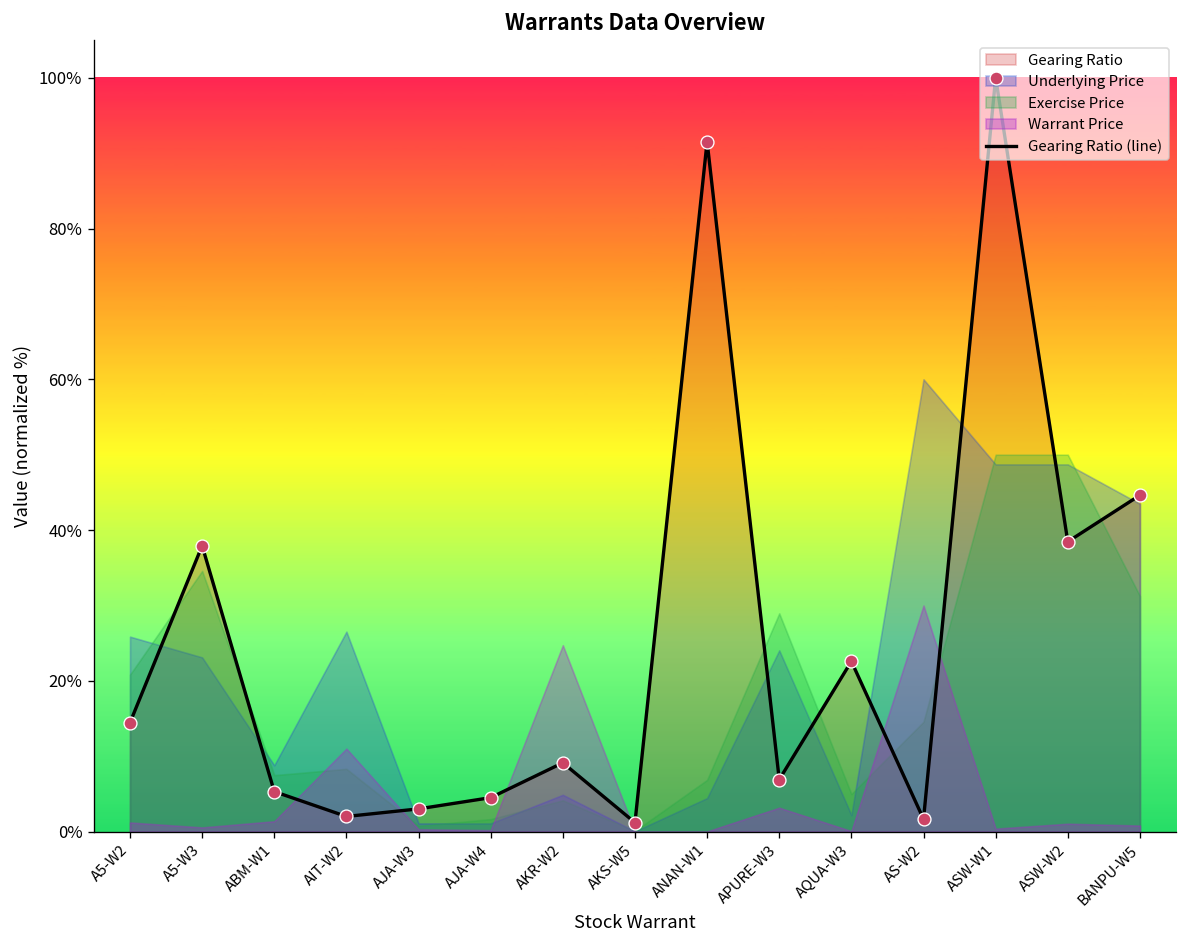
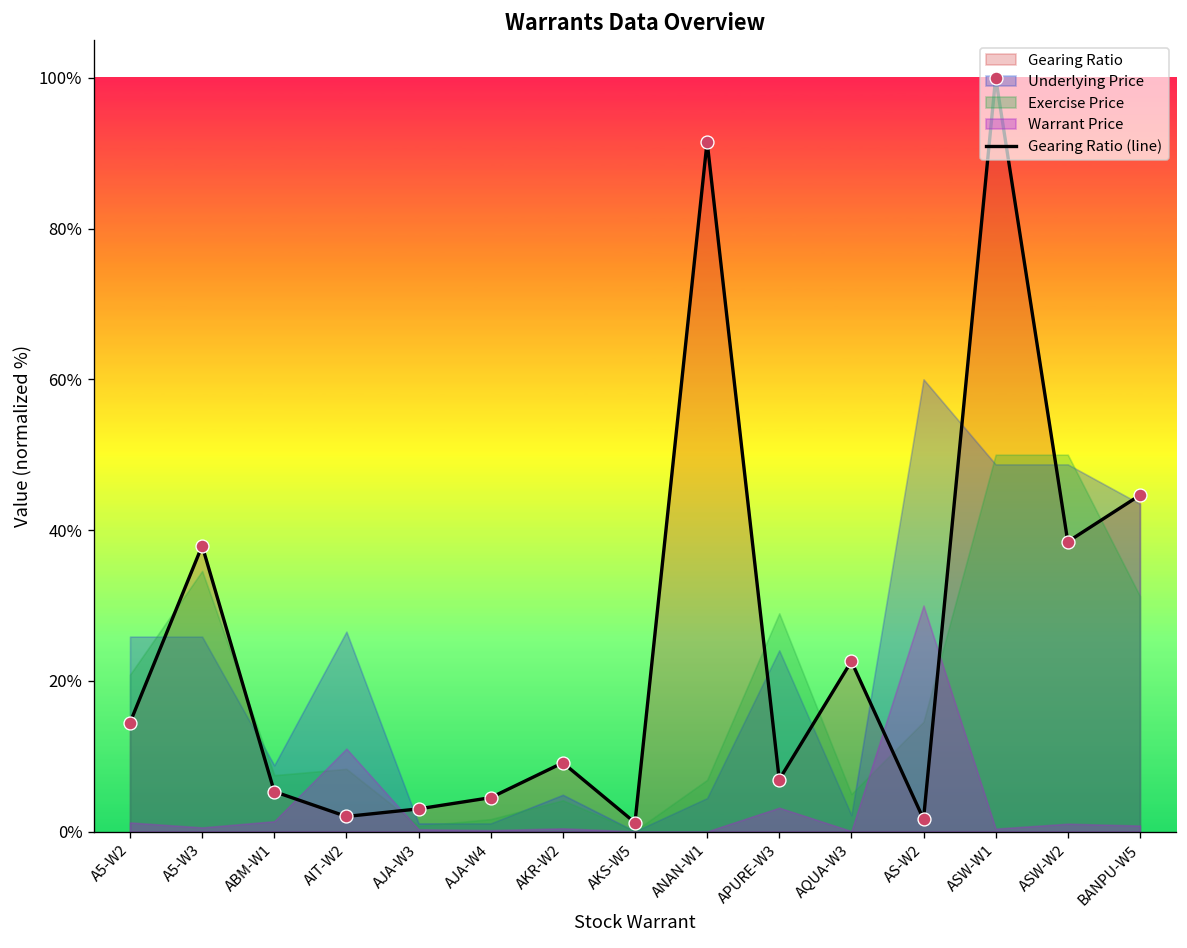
  {
    "Gearing Ratio": {
      "A5-W2": "14%",
      "A5-W3": "38%",
      "ABM-W1": "5%",
      "AIT-W2": "2%",
      "AJA-W3": "3%",
      "AJA-W4": "5%",
      "AKR-W2": "9%",
      "AKS-W5": "1%",
      "ANAN-W1": "92%",
      "APURE-W3": "7%",
      "AQUA-W3": "23%",
      "AS-W2": "2%",
      "ASW-W2": "38%",
      "BANPU-W5": "45%"
    },
    "Underlying Price": {
      "A5-W2": "26%",
-     "A5-W3": "23%",
+     "A5-W3": "26%",
      "ABM-W1": "9%",
      "AIT-W2": "27%",
      "AJA-W4": "1%",
      "AKR-W2": "5%",
      "ANAN-W1": "4%",
      "APURE-W3": "24%",
      "AQUA-W3": "2%",
      "AS-W2": "60%",
      "ASW-W1": "49%",
      "ASW-W2": "49%",
      "BANPU-W5": "43%"
    },
    "Exercise Price": {
      "A5-W2": "21%",
      "A5-W3": "35%",
      "ABM-W1": "8%",
      "AIT-W2": "8%",
      "AJA-W4": "2%",
      "AKR-W2": "4%",
      "ANAN-W1": "7%",
      "APURE-W3": "29%",
      "AQUA-W3": "5%",
      "AS-W2": "15%",
      "ASW-W1": "50%",
      "ASW-W2": "50%",
      "BANPU-W5": "31%"
    },
    "Warrant Price": {
      "A5-W2": "1%",
      "A5-W3": "1%",
      "ABM-W1": "1%",
      "AIT-W2": "11%",
-     "AKR-W2": "25%",
+     "AKR-W2": "0%",
      "APURE-W3": "3%",
      "AS-W2": "30%",
      "ASW-W1": "0%",
      "ASW-W2": "1%",
      "BANPU-W5": "1%"
    }
  }
